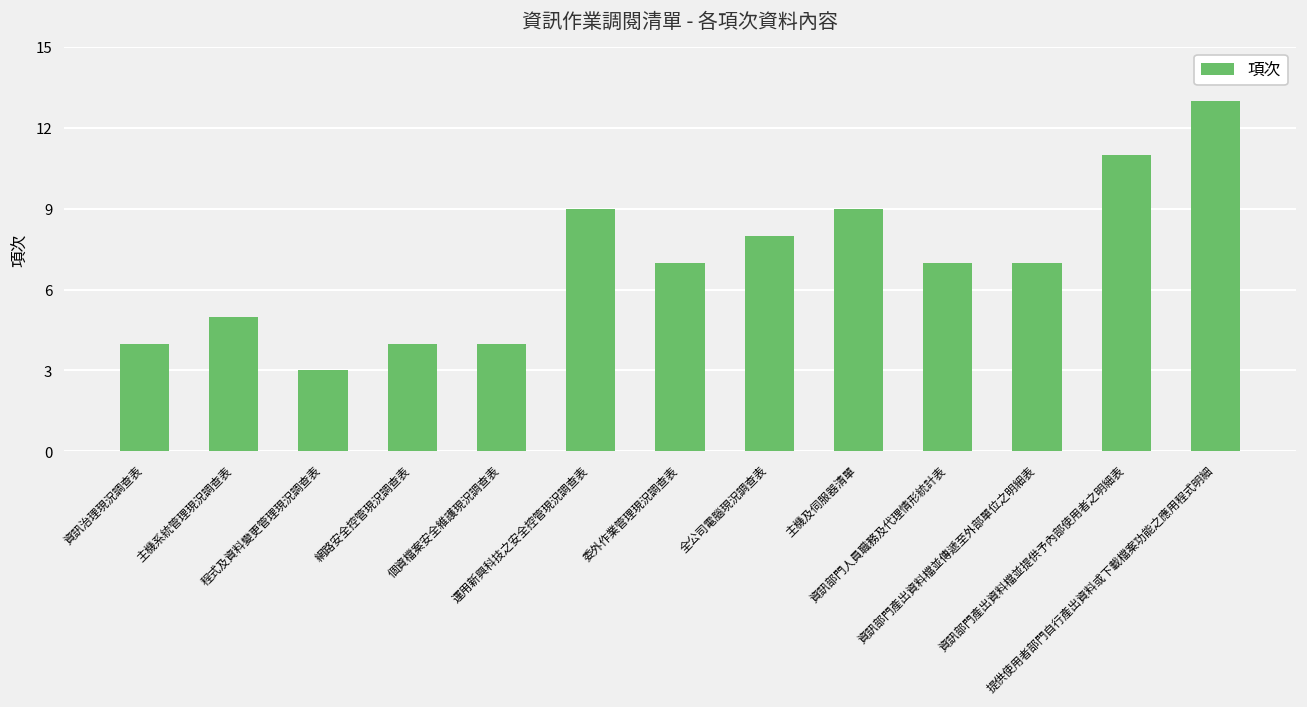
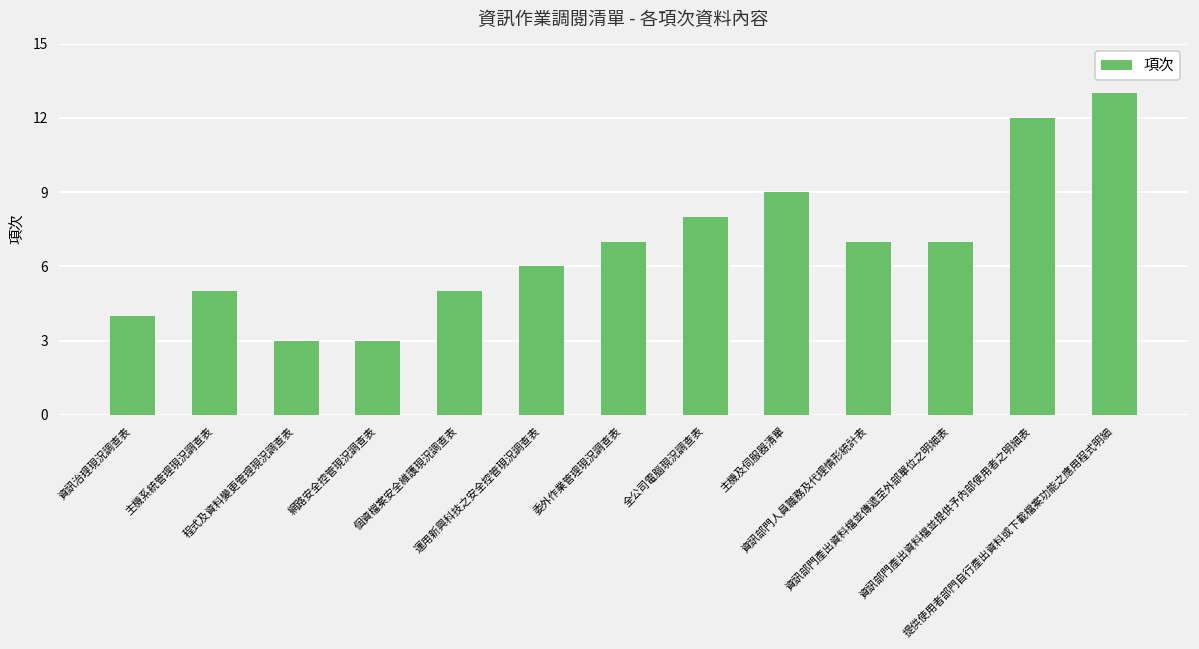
  {
    "資訊治理現況調查表": 4,
    "主機系統管理現況調查表": 5,
    "程式及資料變更管理現況調查表": 3,
-   "網路安全控管現況調查表": 4,
-   "個資檔案安全維護現況調查表": 4,
-   "運用新興科技之安全控管現況調查表": 9,
+   "網路安全控管現況調查表": 3,
+   "個資檔案安全維護現況調查表": 5,
+   "運用新興科技之安全控管現況調查表": 6,
    "委外作業管理現況調查表": 7,
    "全公司電腦現況調查表": 8,
    "主機及伺服器清單": 9,
    "資訊部門人員職務及代理情形統計表": 7,
    "資訊部門產出資料檔並傳遞至外部單位之明細表": 7,
-   "資訊部門產出資料檔並提供予內部使用者之明細表": 11,
+   "資訊部門產出資料檔並提供予內部使用者之明細表": 12,
    "提供使用者部門自行產出資料或下載檔案功能之應用程式明細": 13
  }
